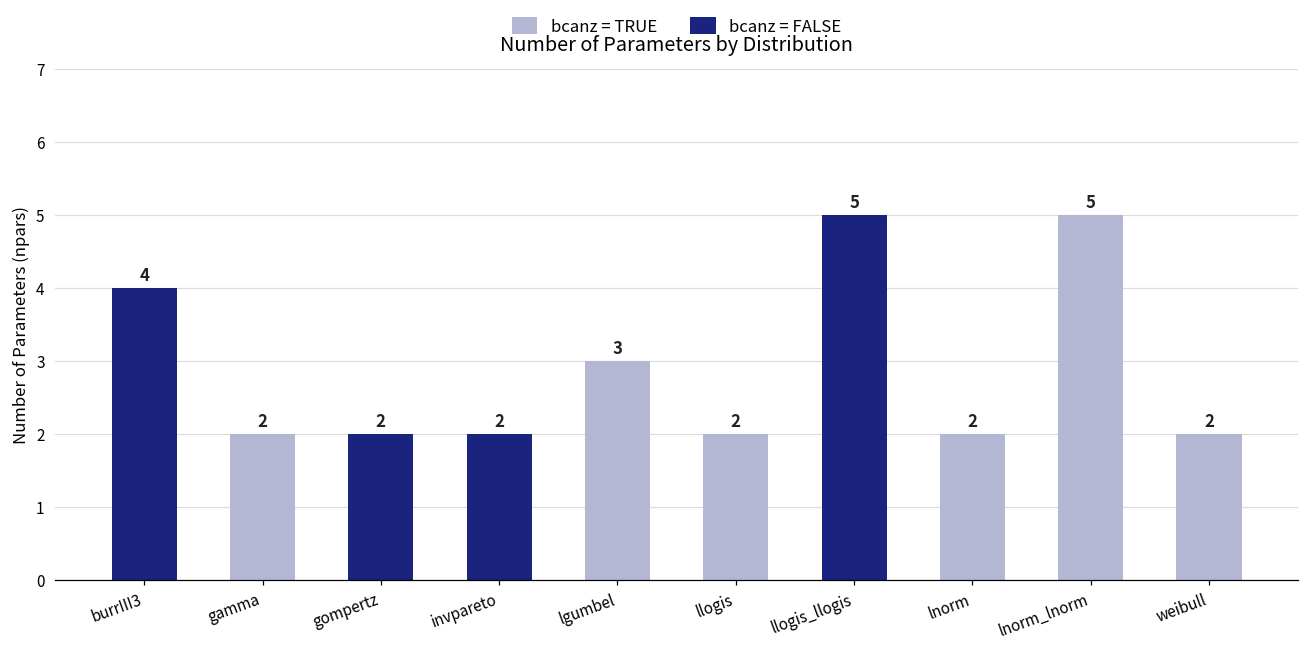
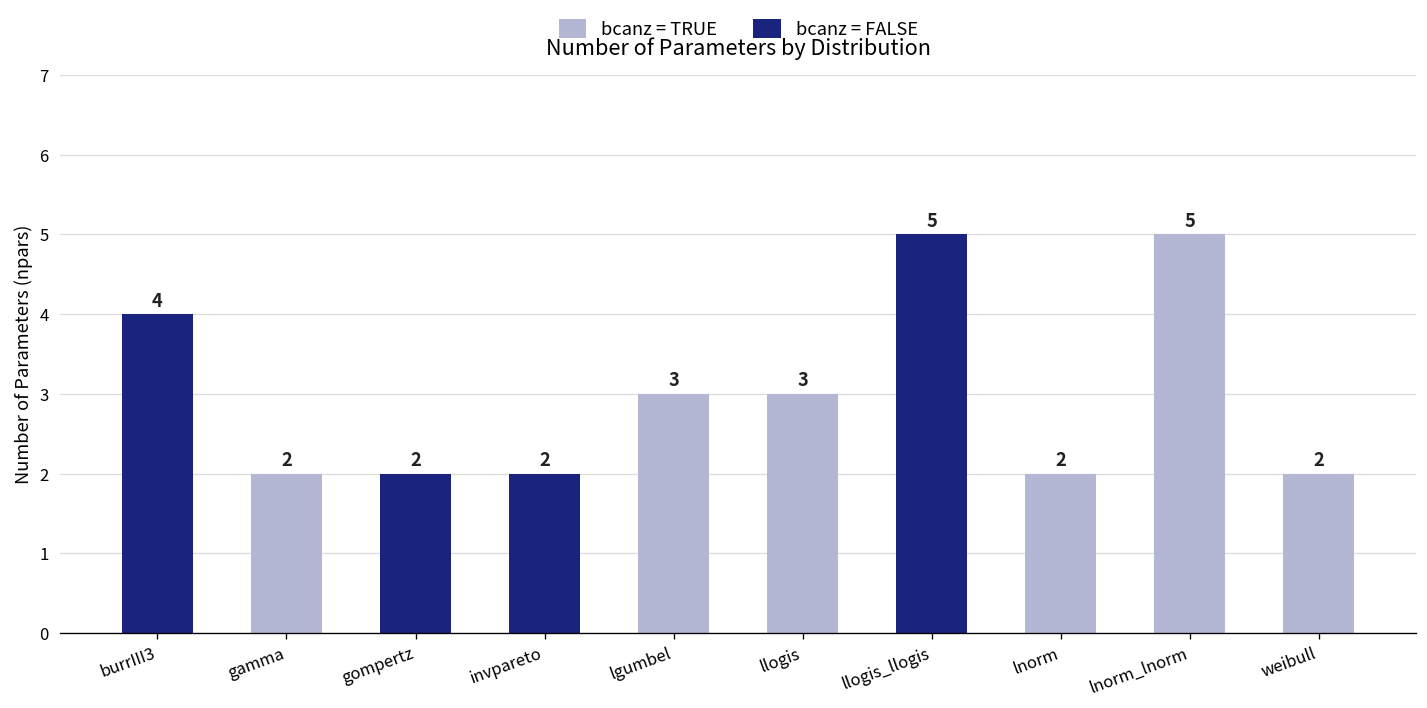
  {
    "bcanz = TRUE": {
      "gamma": 2,
      "lgumbel": 3,
-     "llogis": 2,
+     "llogis": 3,
      "lnorm": 2,
      "lnorm_lnorm": 5,
      "weibull": 2
    },
    "bcanz = FALSE": {
      "burrIII3": 4,
      "gompertz": 2,
      "invpareto": 2,
      "llogis_llogis": 5
    }
  }
